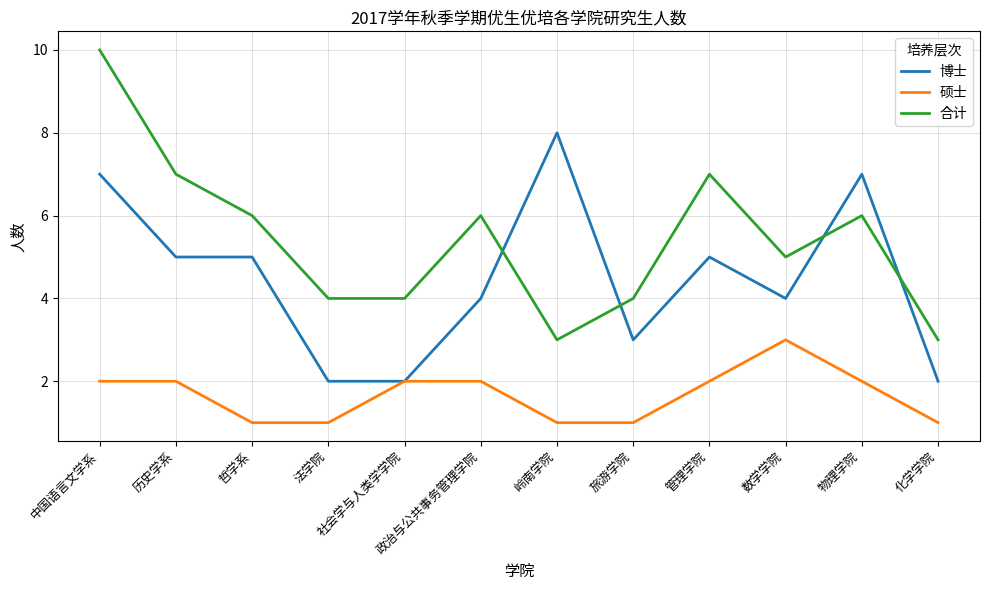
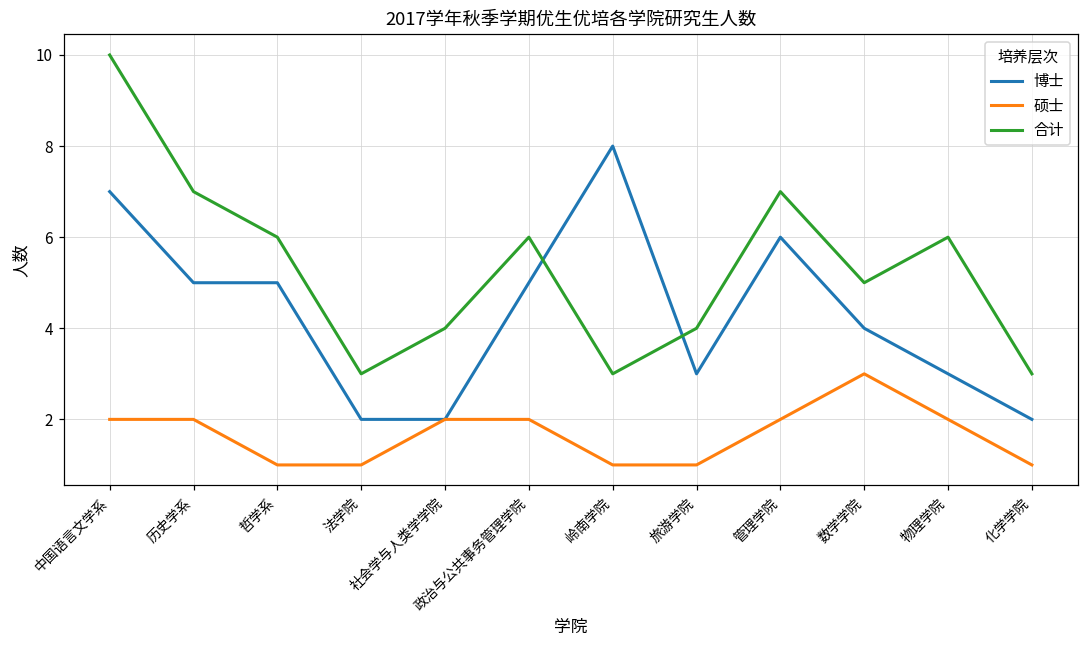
  {
    "博士": {
      "中国语言文学系": 7,
      "历史学系": 5,
      "哲学系": 5,
      "法学院": 2,
-     "政治与公共事务管理学院": 4,
+     "政治与公共事务管理学院": 5,
      "岭南学院": 8,
      "旅游学院": 3,
-     "管理学院": 5,
+     "管理学院": 6,
      "数学学院": 4,
-     "物理学院": 7,
+     "物理学院": 3,
      "化学学院": 2
    },
    "硕士": {
      "中国语言文学系": 2,
      "历史学系": 2,
      "哲学系": 1,
      "法学院": 1,
      "政治与公共事务管理学院": 2,
      "岭南学院": 1,
      "旅游学院": 1,
      "管理学院": 2,
      "数学学院": 3,
      "物理学院": 2,
      "化学学院": 1
    },
    "合计": {
      "中国语言文学系": 10,
      "历史学系": 7,
      "哲学系": 6,
-     "法学院": 4,
+     "法学院": 3,
      "社会学与人类学学院": 4,
      "政治与公共事务管理学院": 6,
      "岭南学院": 3,
      "旅游学院": 4,
      "管理学院": 7,
      "数学学院": 5,
      "物理学院": 6,
      "化学学院": 3
    }
  }
